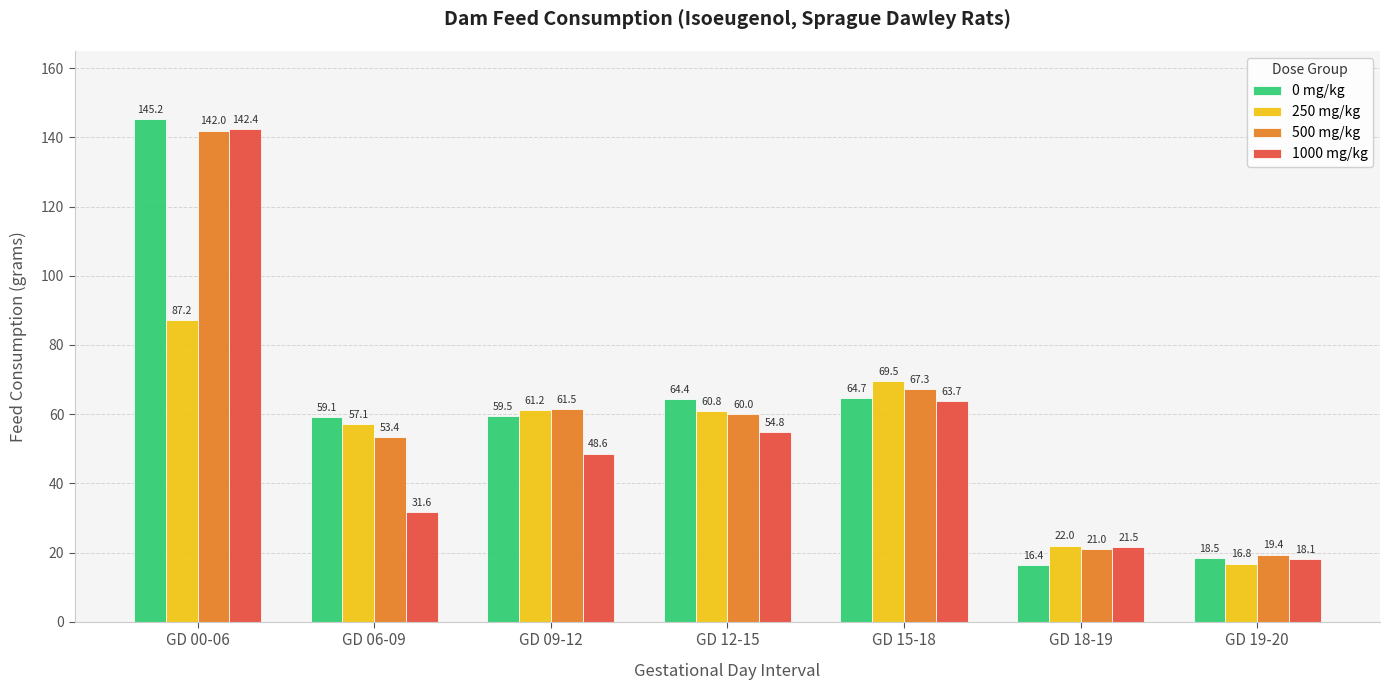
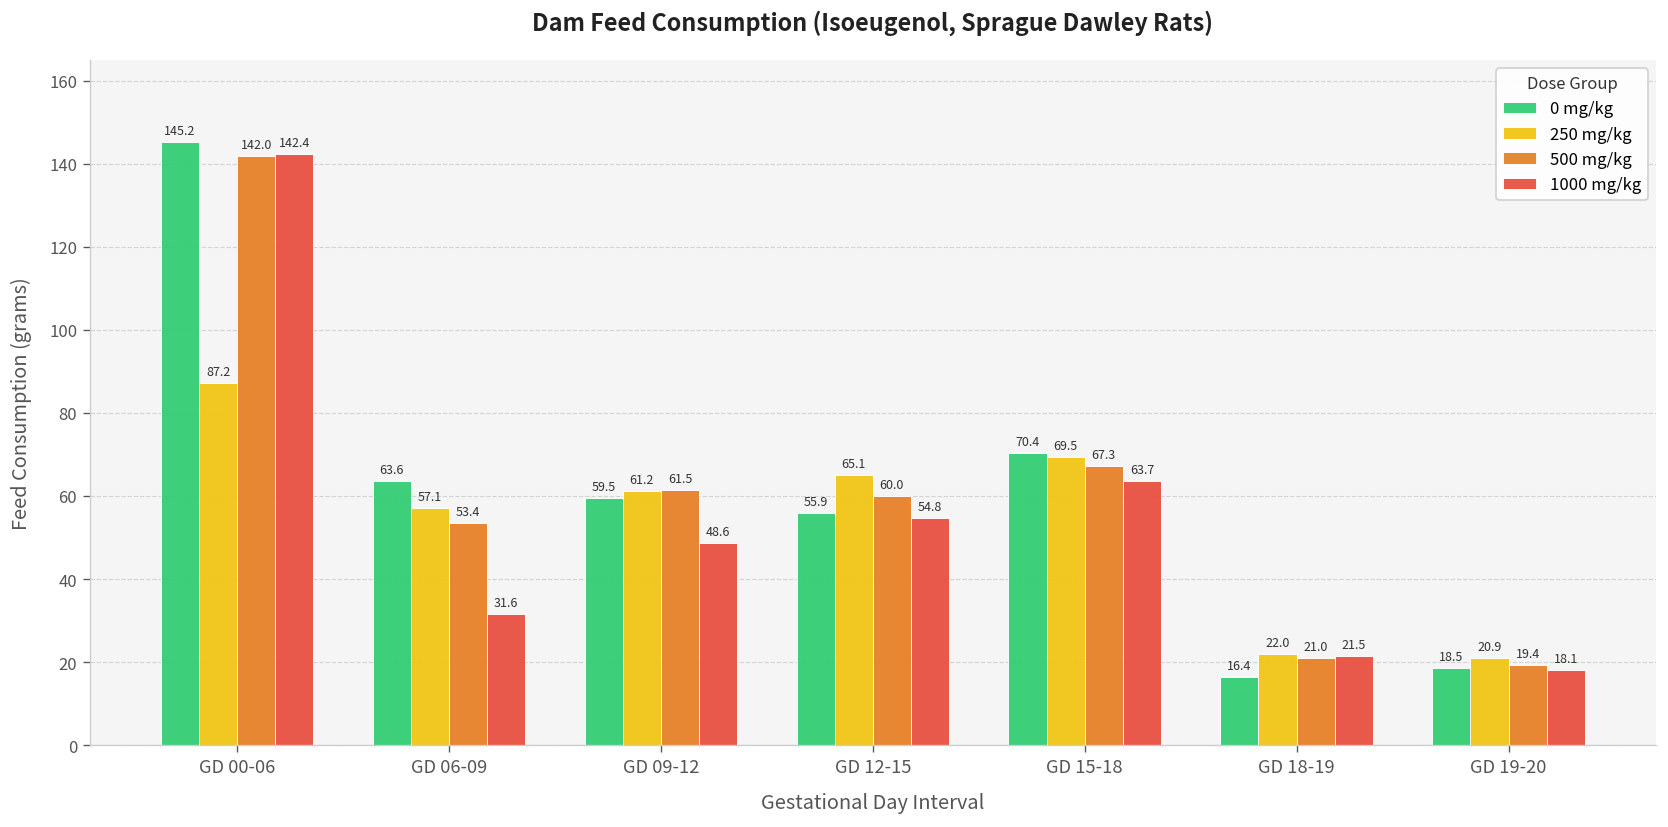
  {
    "0 mg/kg": {
      "GD 00-06": 145.2,
-     "GD 06-09": 59.1,
+     "GD 06-09": 63.6,
      "GD 09-12": 59.5,
-     "GD 12-15": 64.4,
-     "GD 15-18": 64.7,
+     "GD 12-15": 55.9,
+     "GD 15-18": 70.4,
      "GD 18-19": 16.4,
      "GD 19-20": 18.5
    },
    "250 mg/kg": {
      "GD 00-06": 87.2,
      "GD 06-09": 57.1,
      "GD 09-12": 61.2,
-     "GD 12-15": 60.8,
+     "GD 12-15": 65.1,
      "GD 15-18": 69.5,
      "GD 18-19": 22.0,
-     "GD 19-20": 16.8
+     "GD 19-20": 20.9
    }
  }
